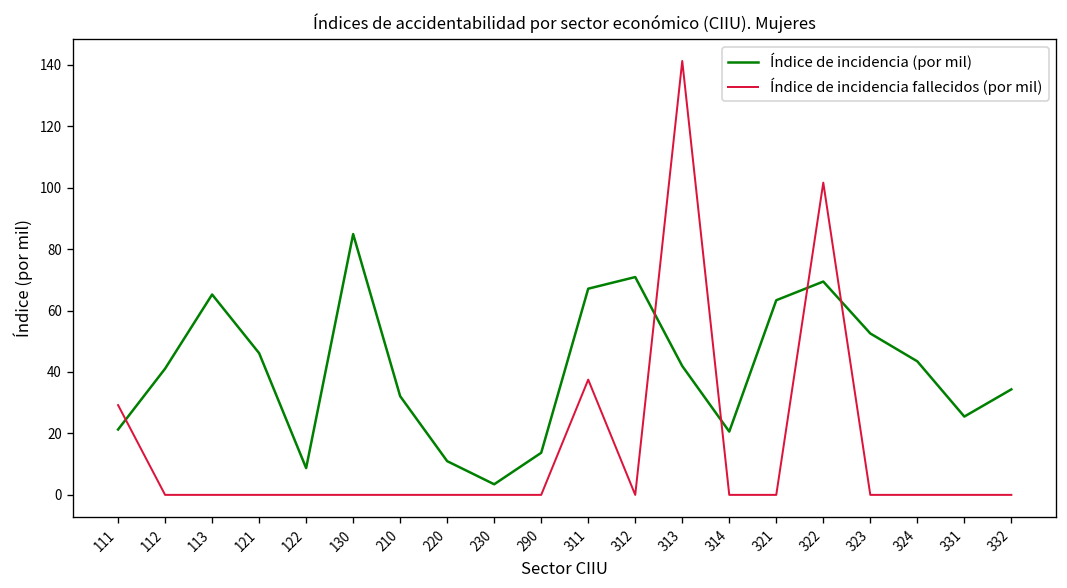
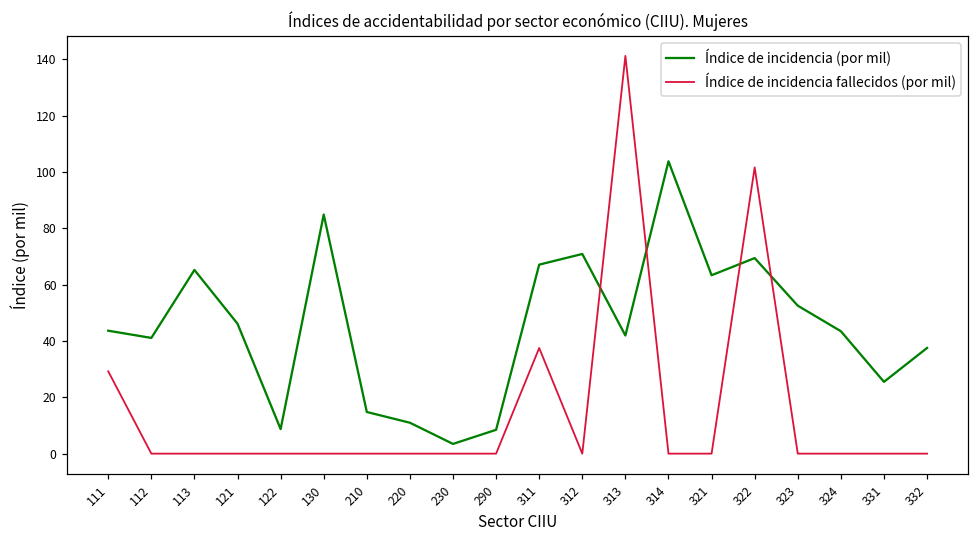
  {
    "Índice de incidencia (por mil)": {
-     "111": 21,
+     "111": 44,
      "112": 41,
      "113": 65,
      "121": 46,
      "122": 9,
      "130": 85,
-     "210": 32,
+     "210": 15,
      "220": 11,
      "230": 3,
-     "290": 14,
+     "290": 8,
      "311": 67,
      "312": 71,
      "313": 42,
-     "314": 21,
+     "314": 104,
      "321": 63,
      "322": 69,
      "323": 53,
      "324": 43,
      "331": 25,
-     "332": 34
+     "332": 38
    },
    "Índice de incidencia fallecidos (por mil)": {
      "111": 29,
      "112": 0,
      "113": 0,
      "121": 0,
      "122": 0,
      "130": 0,
      "210": 0,
      "220": 0,
      "230": 0,
      "290": 0,
      "311": 38,
      "312": 0,
      "313": 141,
      "314": 0,
      "321": 0,
      "322": 102,
      "323": 0,
      "324": 0,
      "331": 0,
      "332": 0
    }
  }
